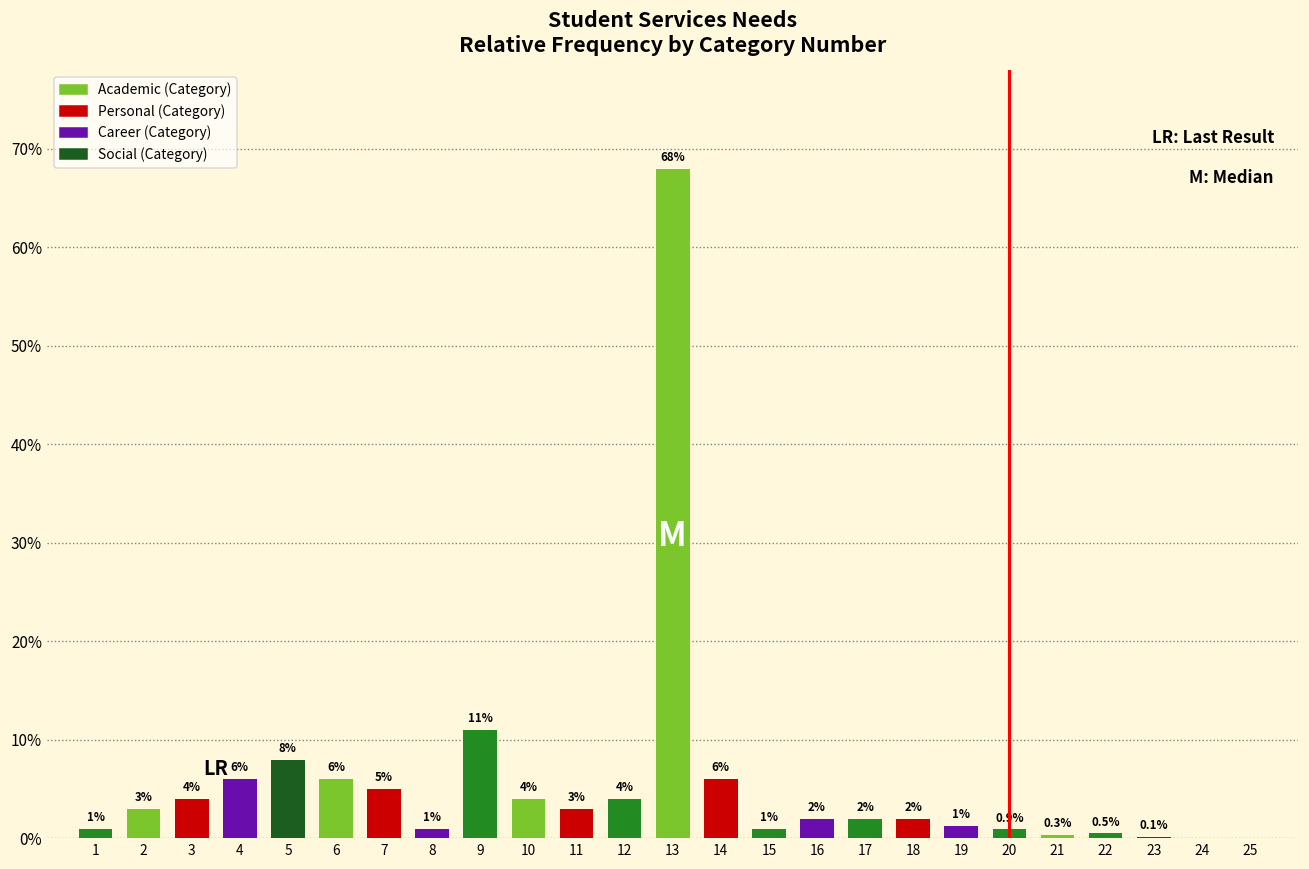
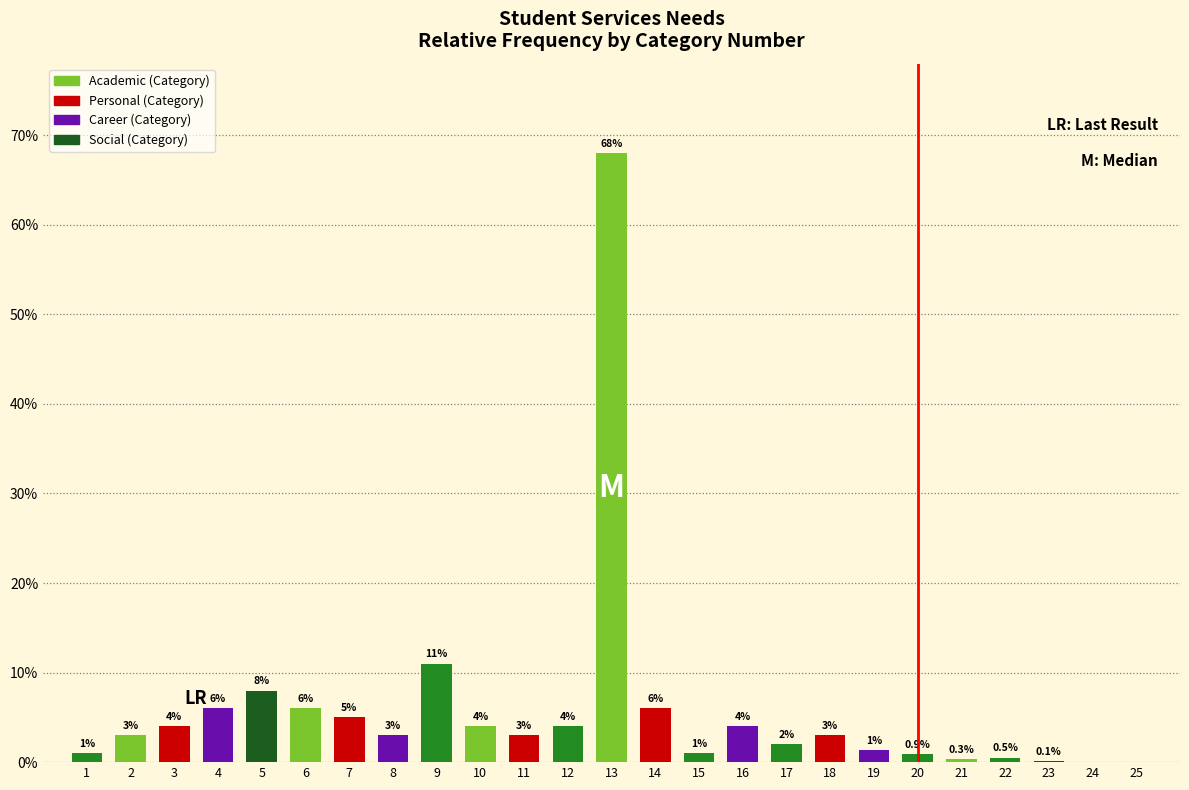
  {
    "1": "1%",
    "2": "3%",
    "3": "4%",
    "4": "6%",
    "5": "8%",
    "6": "6%",
    "7": "5%",
-   "8": "1%",
+   "8": "3%",
    "9": "11%",
    "10": "4%",
    "11": "3%",
    "12": "4%",
    "13": "68%",
    "14": "6%",
    "15": "1%",
-   "16": "2%",
+   "16": "4%",
    "17": "2%",
-   "18": "2%",
+   "18": "3%",
    "19": "1%",
    "20": "0.9%",
    "21": "0.3%",
    "22": "0.5%",
    "23": "0.1%"
  }
